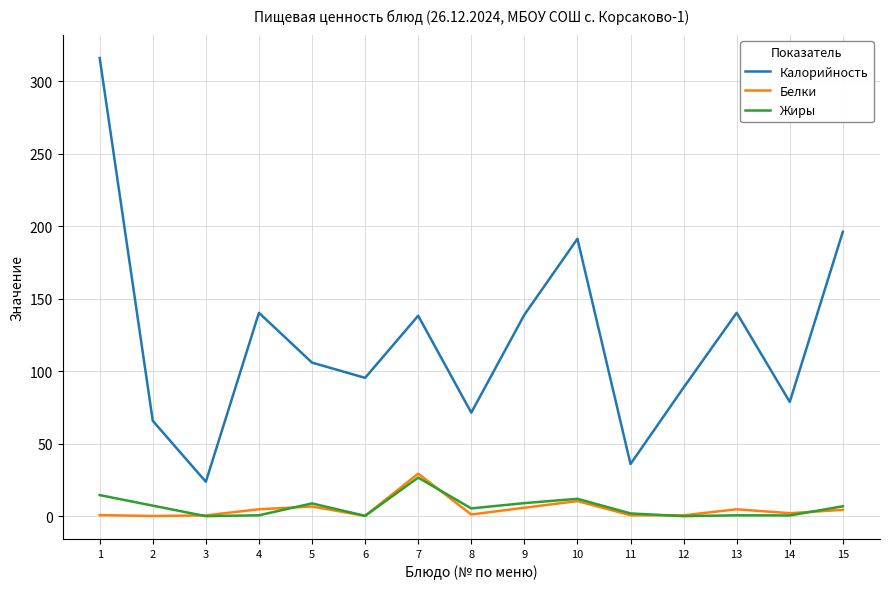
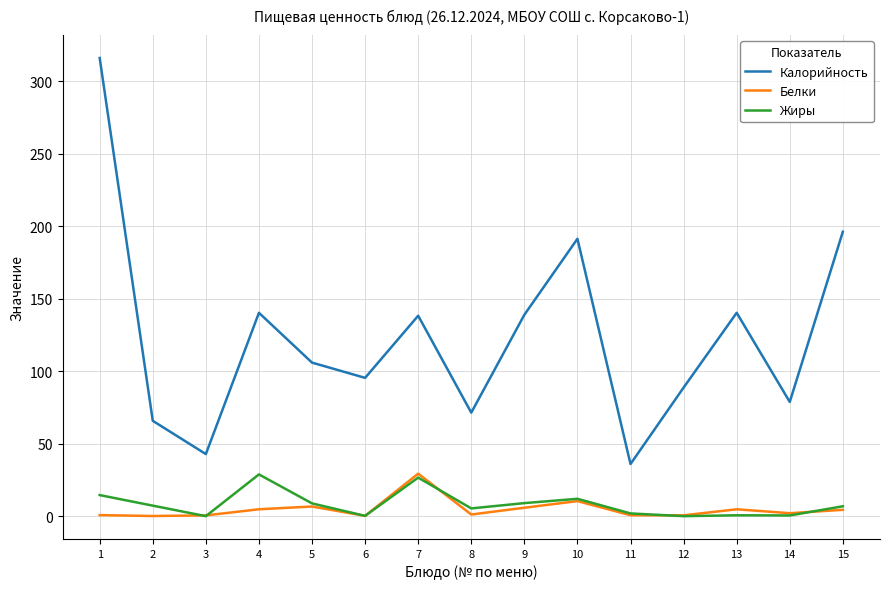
  {
    "Калорийность": {
      "1": 316,
      "2": 66,
-     "3": 24,
+     "3": 43,
      "4": 140,
      "5": 106,
      "6": 95,
      "7": 138,
      "8": 71,
      "9": 139,
      "10": 191,
      "11": 36,
      "12": 89,
      "13": 140,
      "14": 79,
      "15": 196
    },
    "Белки": {
      "1": 1,
      "2": 0,
      "4": 5,
      "5": 7,
      "7": 29,
      "8": 1,
      "9": 6,
      "13": 5,
      "15": 4
    },
    "Жиры": {
      "1": 15,
      "2": 7,
-     "4": 1,
+     "4": 29,
      "5": 9,
      "7": 27,
      "8": 5,
      "9": 9,
      "13": 1,
      "15": 7
    }
  }
